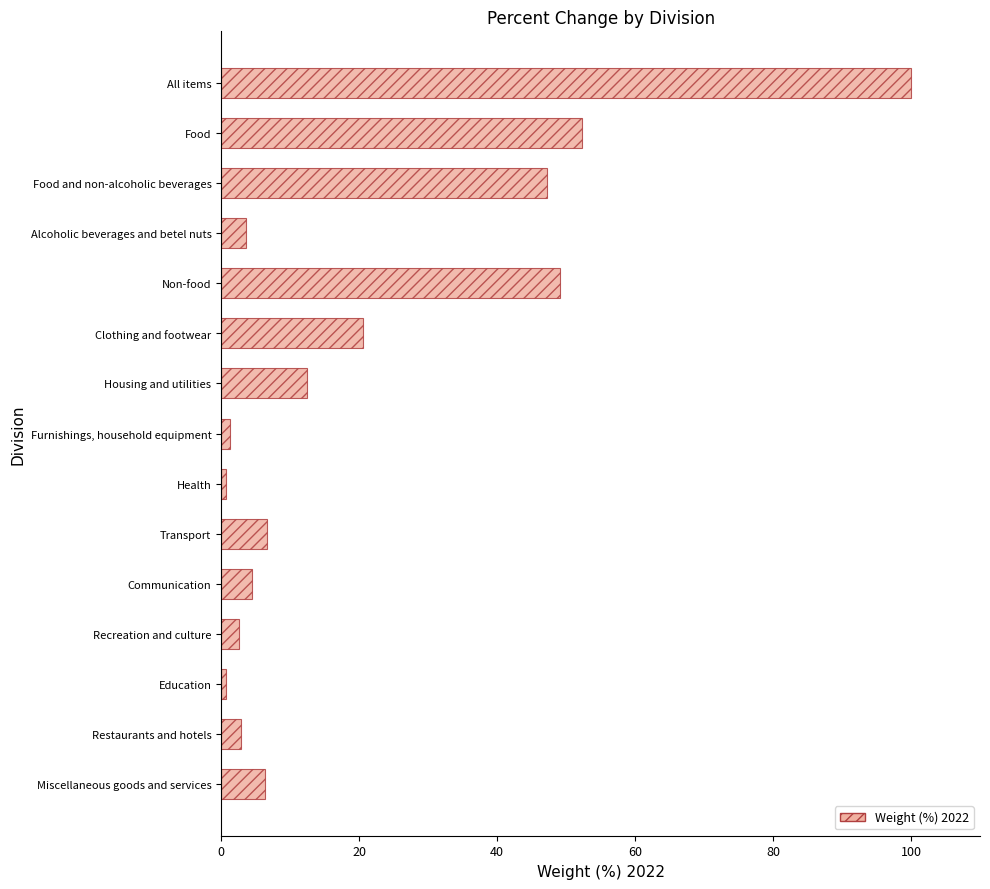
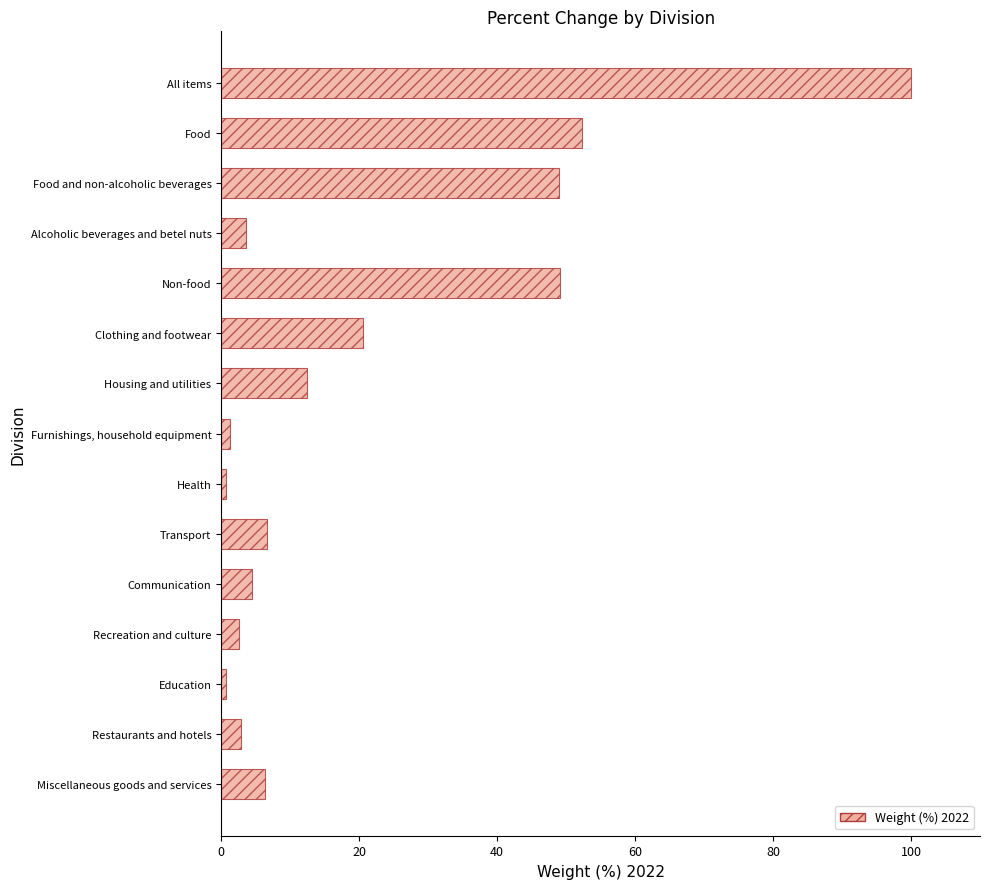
  {
    "All items": 100,
    "Food": 52,
-   "Food and non-alcoholic beverages": 47,
+   "Food and non-alcoholic beverages": 49,
    "Alcoholic beverages and betel nuts": 4,
    "Non-food": 49,
    "Clothing and footwear": 21,
    "Housing and utilities": 12,
    "Furnishings, household equipment": 1,
    "Health": 1,
    "Transport": 7,
    "Communication": 4,
    "Recreation and culture": 3,
    "Education": 1,
    "Restaurants and hotels": 3,
    "Miscellaneous goods and services": 6
  }
